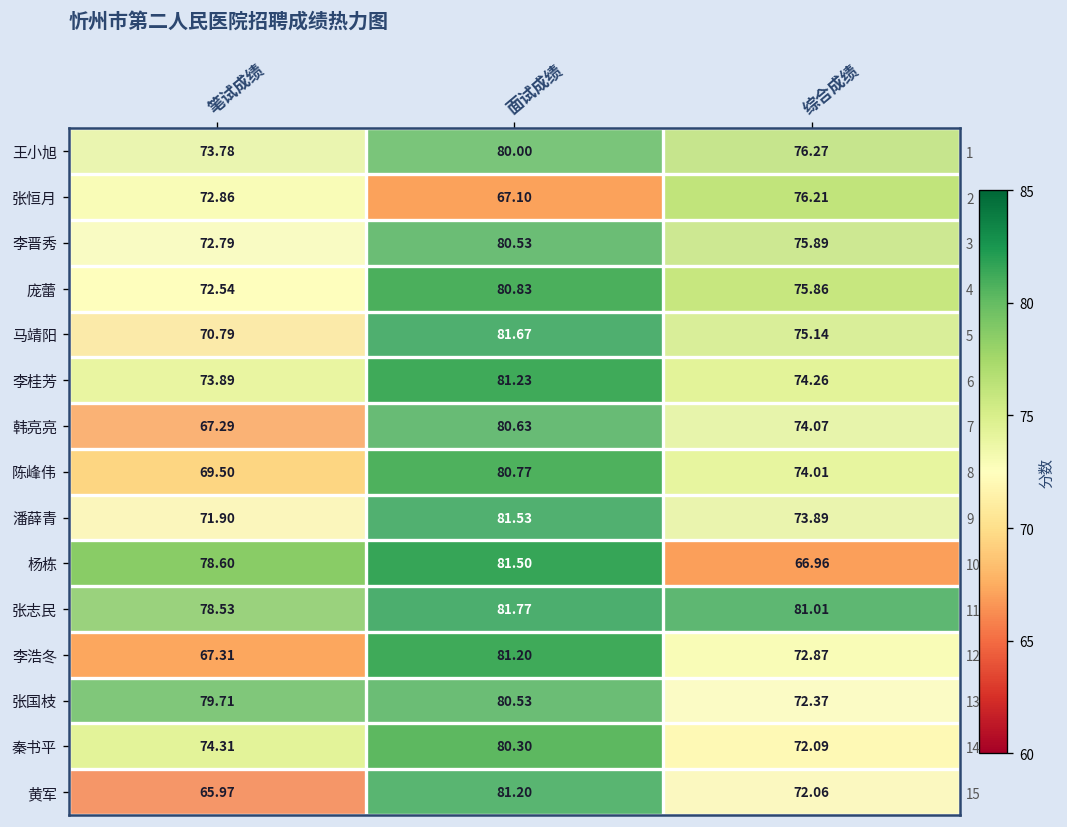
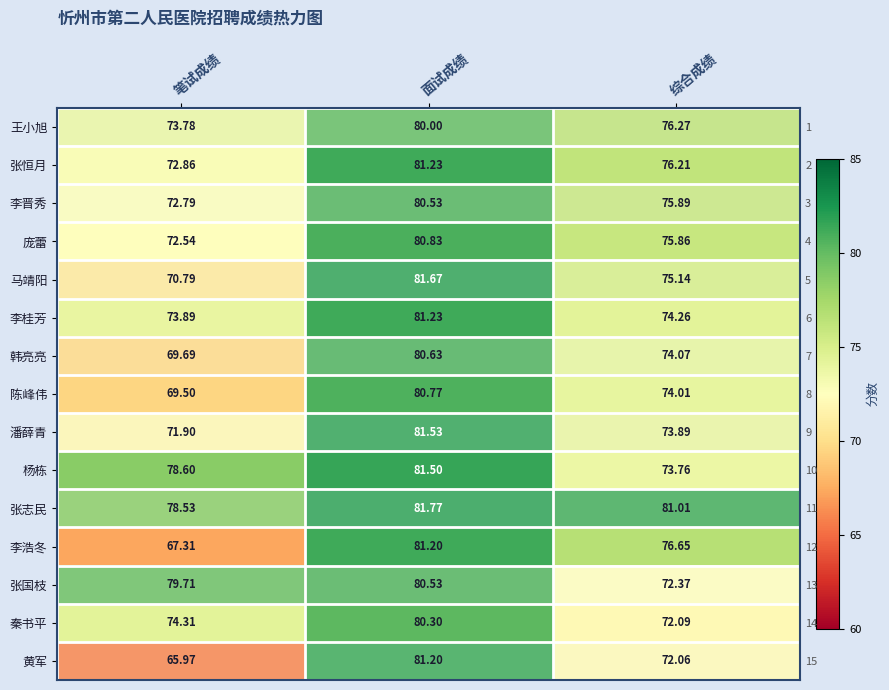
  {
    "王小旭": {
      "笔试成绩": 73.78,
      "面试成绩": 80.00,
      "综合成绩": 76.27
    },
    "张恒月": {
      "笔试成绩": 72.86,
-     "面试成绩": 67.10,
+     "面试成绩": 81.23,
      "综合成绩": 76.21
    },
    "李晋秀": {
      "笔试成绩": 72.79,
      "面试成绩": 80.53,
      "综合成绩": 75.89
    },
    "庞蕾": {
      "笔试成绩": 72.54,
      "面试成绩": 80.83,
      "综合成绩": 75.86
    },
    "马靖阳": {
      "笔试成绩": 70.79,
      "面试成绩": 81.67,
      "综合成绩": 75.14
    },
    "李桂芳": {
      "笔试成绩": 73.89,
      "面试成绩": 81.23,
      "综合成绩": 74.26
    },
    "韩亮亮": {
-     "笔试成绩": 67.29,
+     "笔试成绩": 69.69,
      "面试成绩": 80.63,
      "综合成绩": 74.07
    },
    "陈峰伟": {
      "笔试成绩": 69.50,
      "面试成绩": 80.77,
      "综合成绩": 74.01
    },
    "潘薛青": {
      "笔试成绩": 71.90,
      "面试成绩": 81.53,
      "综合成绩": 73.89
    },
    "杨栋": {
      "笔试成绩": 78.60,
      "面试成绩": 81.50,
-     "综合成绩": 66.96
+     "综合成绩": 73.76
    },
    "张志民": {
      "笔试成绩": 78.53,
      "面试成绩": 81.77,
      "综合成绩": 81.01
    },
    "李浩冬": {
      "笔试成绩": 67.31,
      "面试成绩": 81.20,
-     "综合成绩": 72.87
+     "综合成绩": 76.65
    },
    "张国枝": {
      "笔试成绩": 79.71,
      "面试成绩": 80.53,
      "综合成绩": 72.37
    },
    "秦书平": {
      "笔试成绩": 74.31,
      "面试成绩": 80.30,
      "综合成绩": 72.09
    },
    "黄军": {
      "笔试成绩": 65.97,
      "面试成绩": 81.20,
      "综合成绩": 72.06
    }
  }
